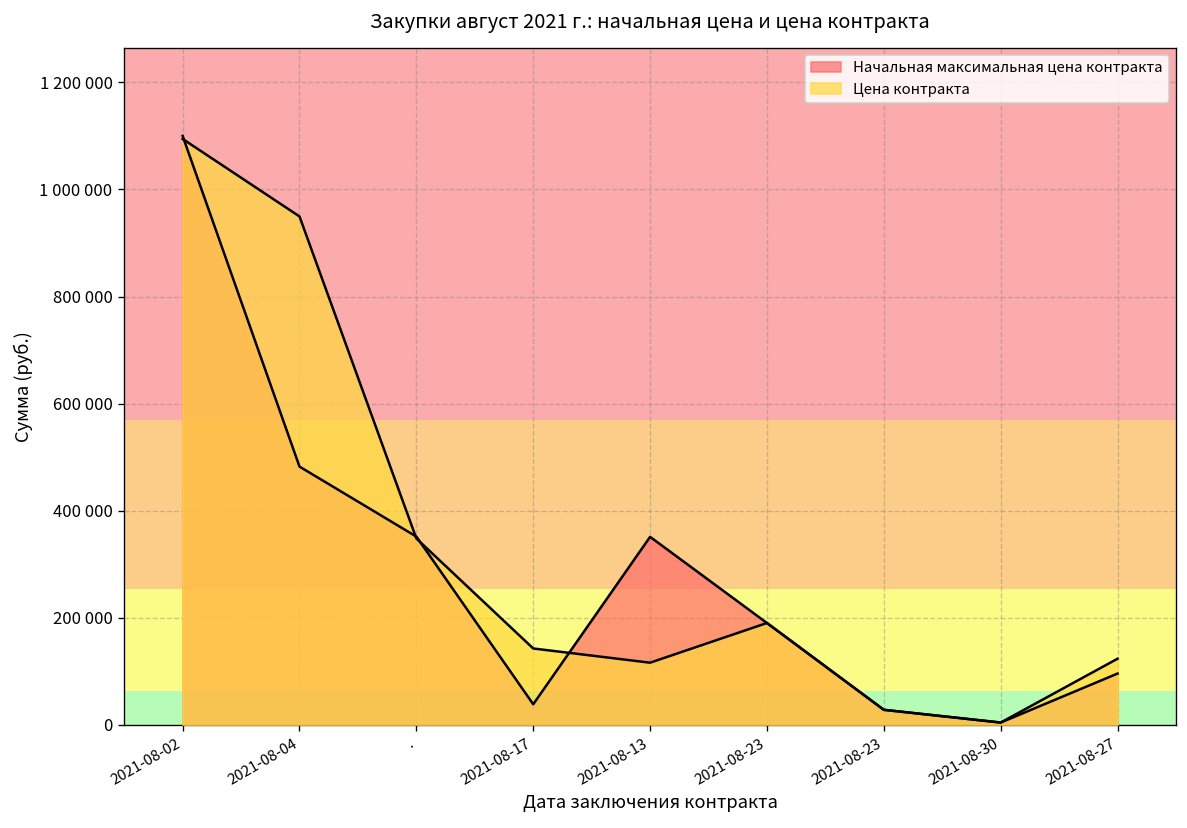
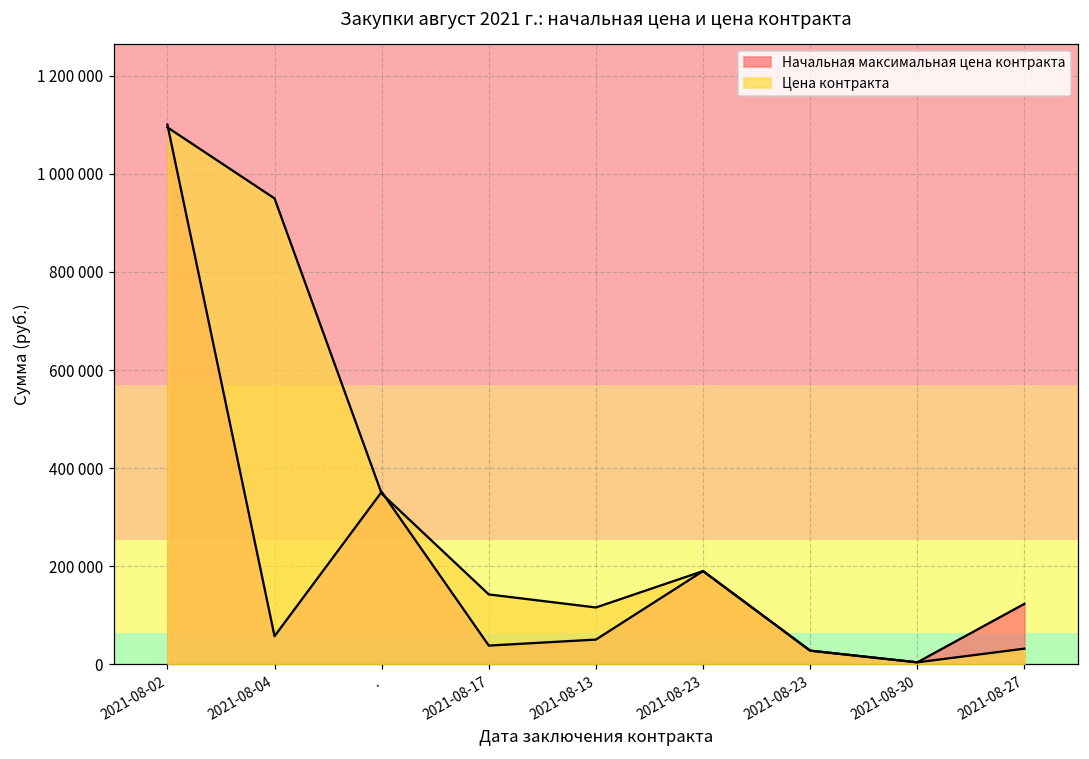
  {
    "Начальная максимальная цена контракта": {
-     "2021-08-04": 480000,
+     "2021-08-04": 60000,
      "2021-08-17": 40000,
-     "2021-08-13": 350000,
-     "2021-08-27": 100000
+     "2021-08-13": 50000,
+     "2021-08-27": 120000
    },
    "Цена контракта": {
      "2021-08-04": 950000,
      "2021-08-17": 140000,
      "2021-08-13": 120000,
-     "2021-08-27": 120000
+     "2021-08-27": 30000
    }
  }
